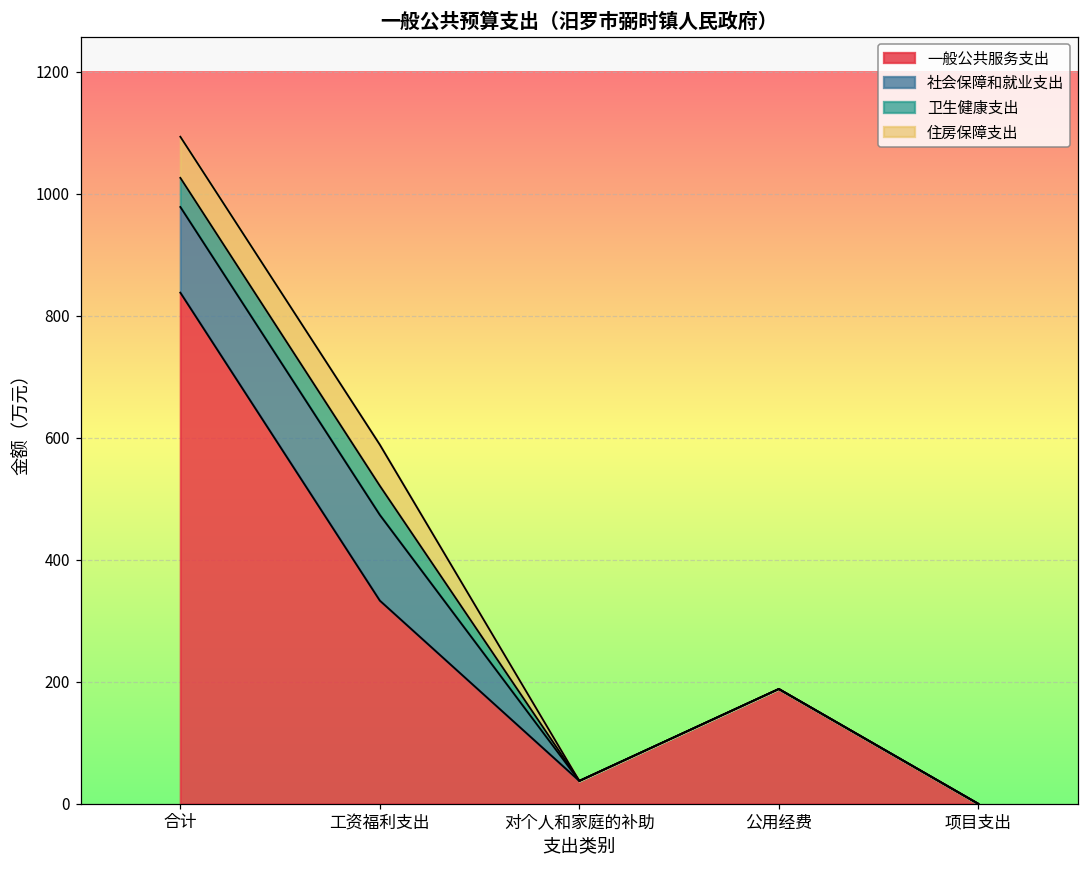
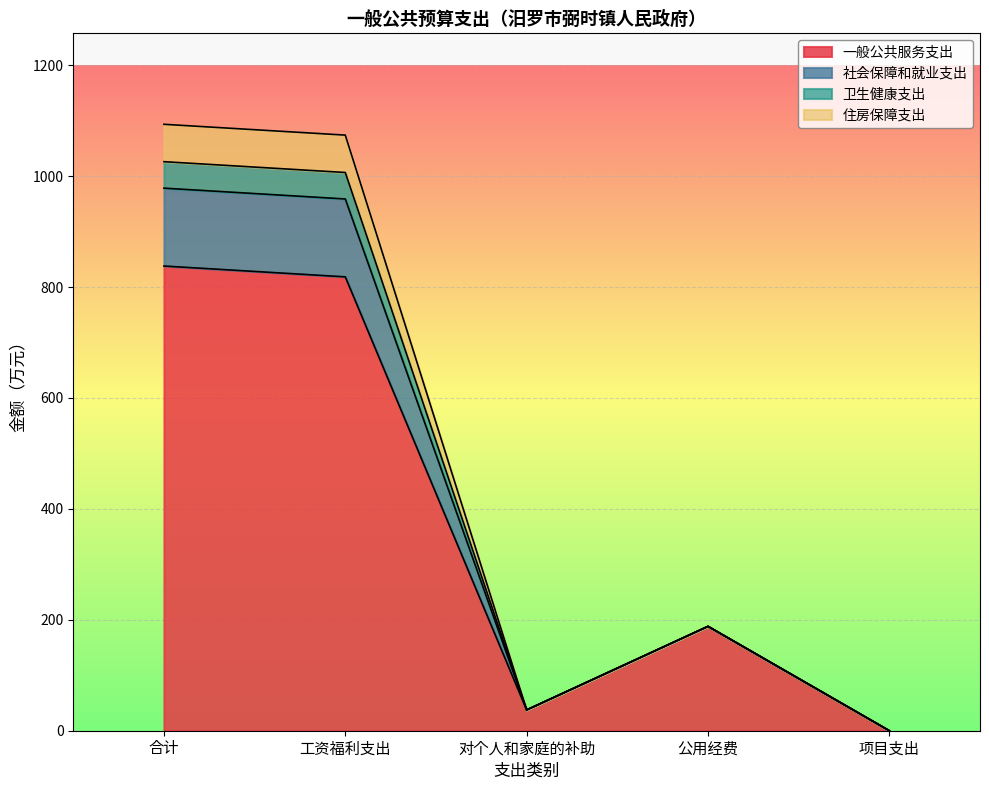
  {
    "一般公共服务支出": {
      "合计": 840,
-     "工资福利支出": 330
+     "工资福利支出": 820
    },
    "住房保障支出": {
      "合计": 70,
      "工资福利支出": 70
    }
  }
